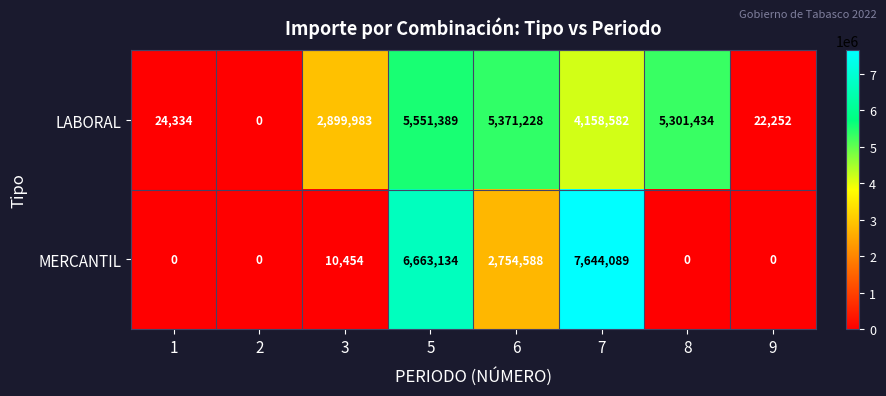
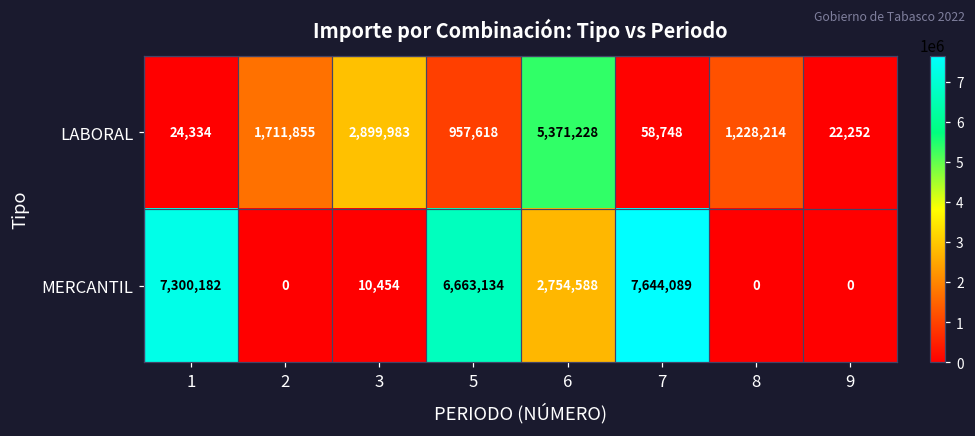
  {
    "LABORAL": {
      "1": "24,334",
-     "2": "0",
+     "2": "1,711,855",
      "3": "2,899,983",
-     "5": "5,551,389",
+     "5": "957,618",
      "6": "5,371,228",
-     "7": "4,158,582",
-     "8": "5,301,434",
+     "7": "58,748",
+     "8": "1,228,214",
      "9": "22,252"
    },
    "MERCANTIL": {
-     "1": "0",
+     "1": "7,300,182",
      "2": "0",
      "3": "10,454",
      "5": "6,663,134",
      "6": "2,754,588",
      "7": "7,644,089",
      "8": "0",
      "9": "0"
    }
  }
